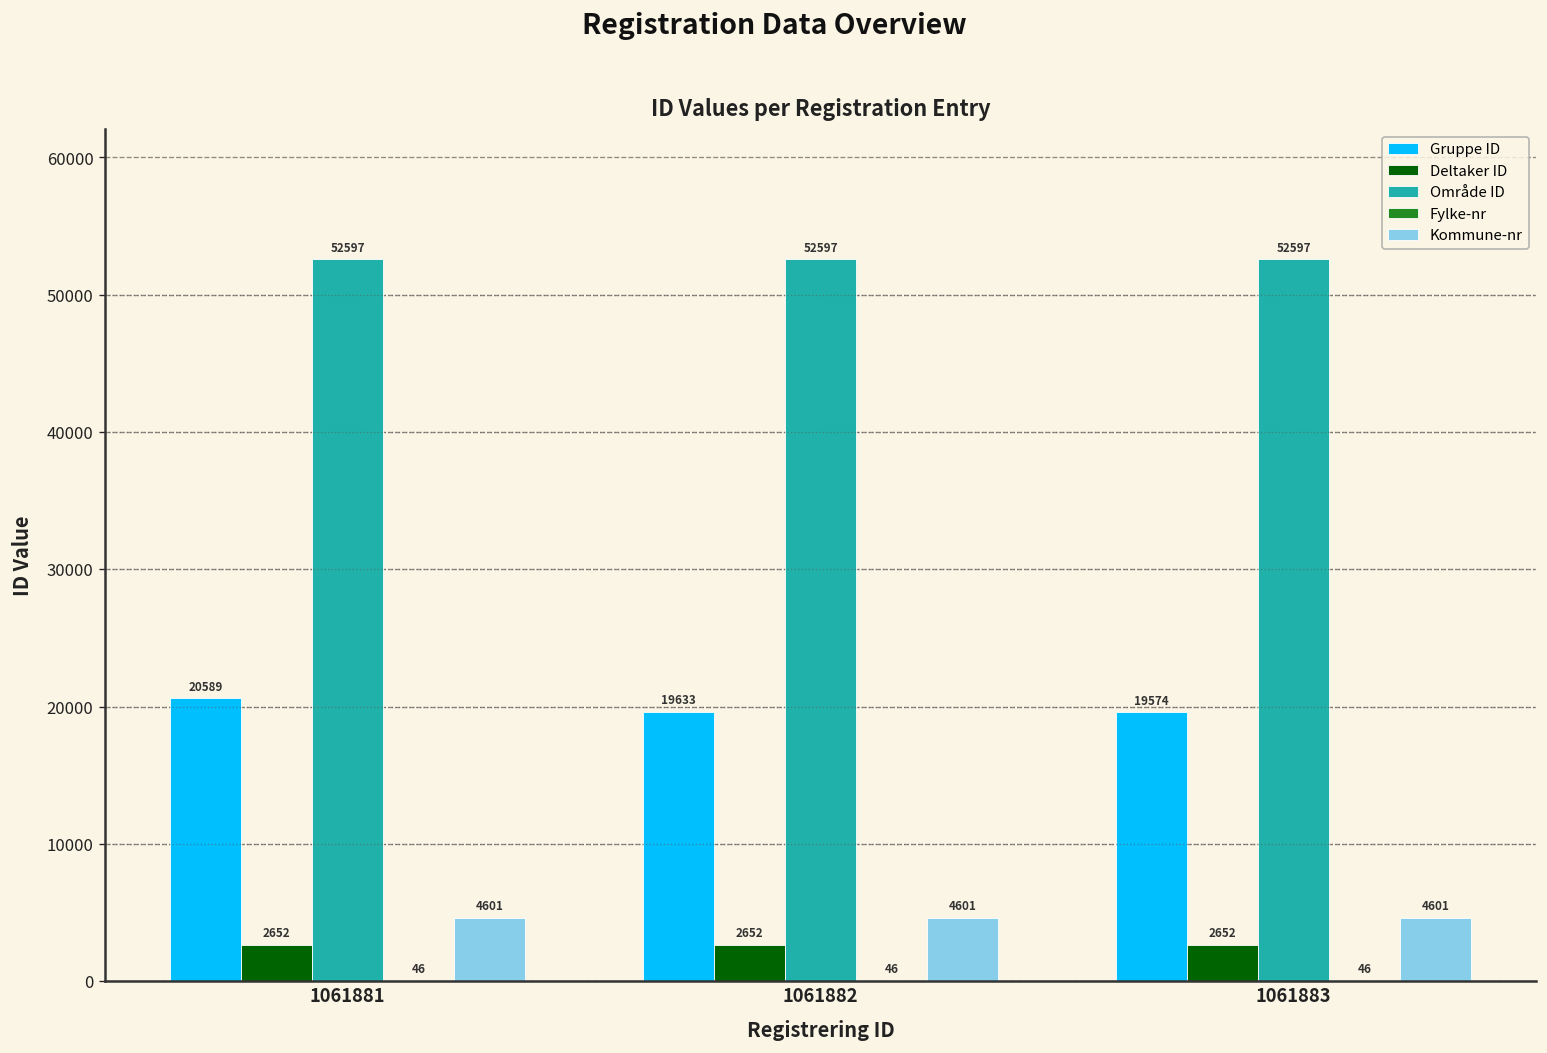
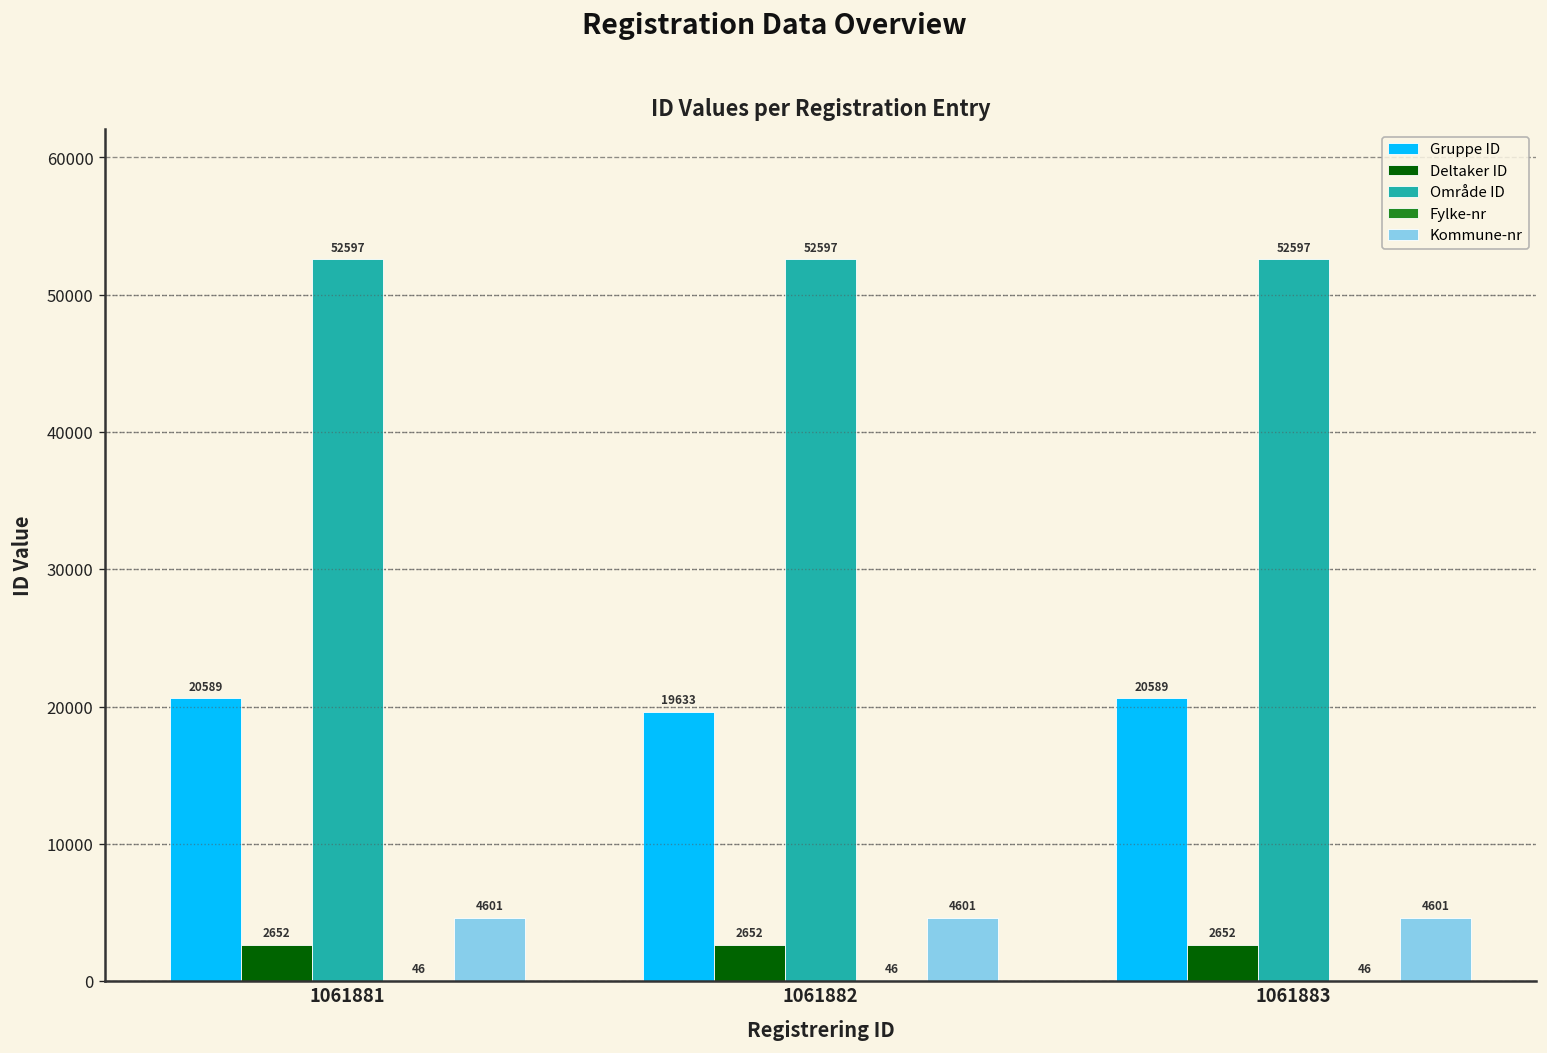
  {
    "Gruppe ID": {
      "1061881": 20589,
      "1061882": 19633,
-     "1061883": 19574
+     "1061883": 20589
    },
    "Deltaker ID": {
      "1061881": 2652,
      "1061882": 2652,
      "1061883": 2652
    },
    "Område ID": {
      "1061881": 52597,
      "1061882": 52597,
      "1061883": 52597
    },
    "Fylke-nr": {
      "1061881": 46,
      "1061882": 46,
      "1061883": 46
    },
    "Kommune-nr": {
      "1061881": 4601,
      "1061882": 4601,
      "1061883": 4601
    }
  }
